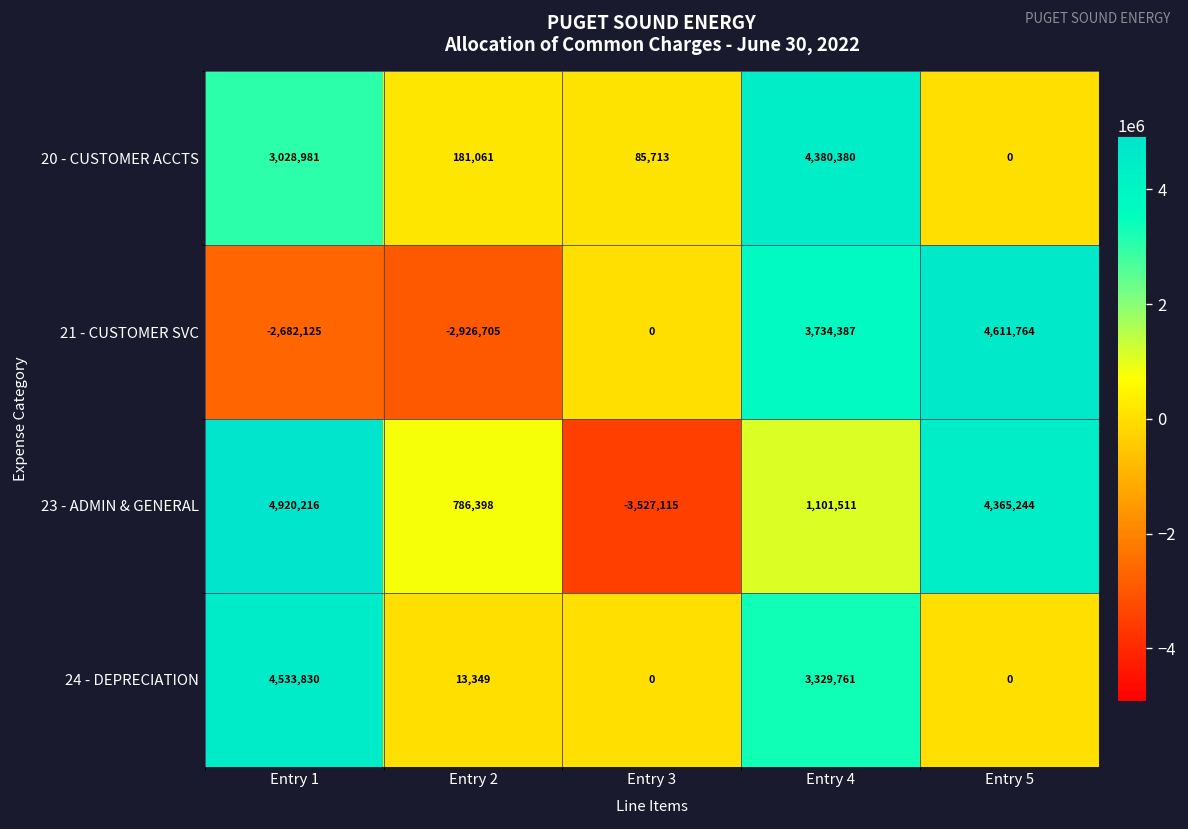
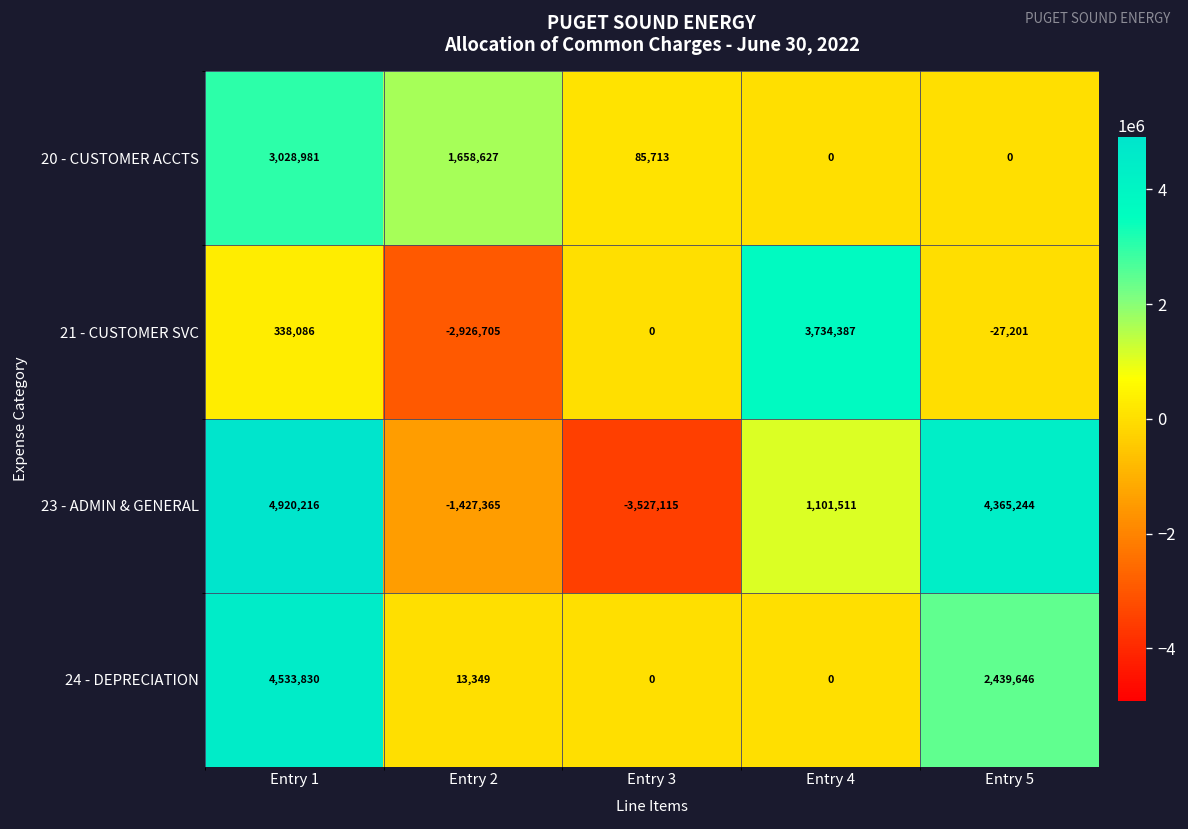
  {
    "20 - CUSTOMER ACCTS": {
      "Entry 1": "3,028,981",
-     "Entry 2": "181,061",
+     "Entry 2": "1,658,627",
      "Entry 3": "85,713",
-     "Entry 4": "4,380,380",
+     "Entry 4": "0",
      "Entry 5": "0"
    },
    "21 - CUSTOMER SVC": {
-     "Entry 1": "-2,682,125",
+     "Entry 1": "338,086",
      "Entry 2": "-2,926,705",
      "Entry 3": "0",
      "Entry 4": "3,734,387",
-     "Entry 5": "4,611,764"
+     "Entry 5": "-27,201"
    },
    "23 - ADMIN & GENERAL": {
      "Entry 1": "4,920,216",
-     "Entry 2": "786,398",
+     "Entry 2": "-1,427,365",
      "Entry 3": "-3,527,115",
      "Entry 4": "1,101,511",
      "Entry 5": "4,365,244"
    },
    "24 - DEPRECIATION": {
      "Entry 1": "4,533,830",
      "Entry 2": "13,349",
      "Entry 3": "0",
-     "Entry 4": "3,329,761",
-     "Entry 5": "0"
+     "Entry 4": "0",
+     "Entry 5": "2,439,646"
    }
  }
